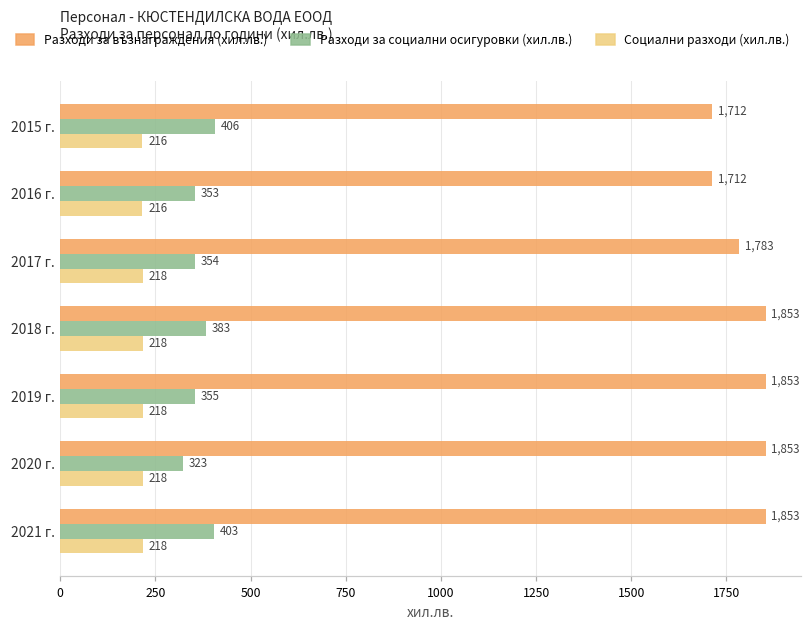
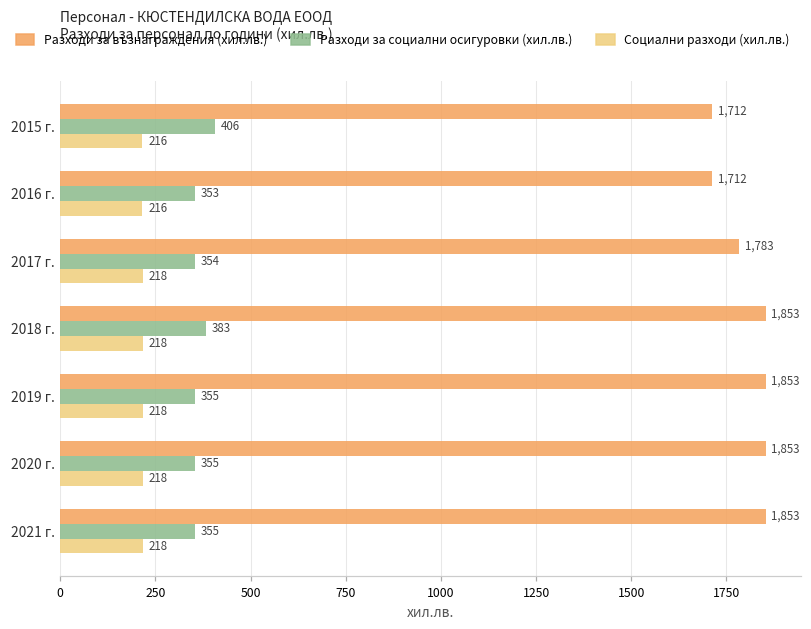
  {
    "Разходи за социални осигуровки (хил.лв.)": {
      "2015 г.": 406,
      "2016 г.": 353,
      "2017 г.": 354,
      "2018 г.": 383,
      "2019 г.": 355,
-     "2020 г.": 323,
-     "2021 г.": 403
+     "2020 г.": 355,
+     "2021 г.": 355
    }
  }
